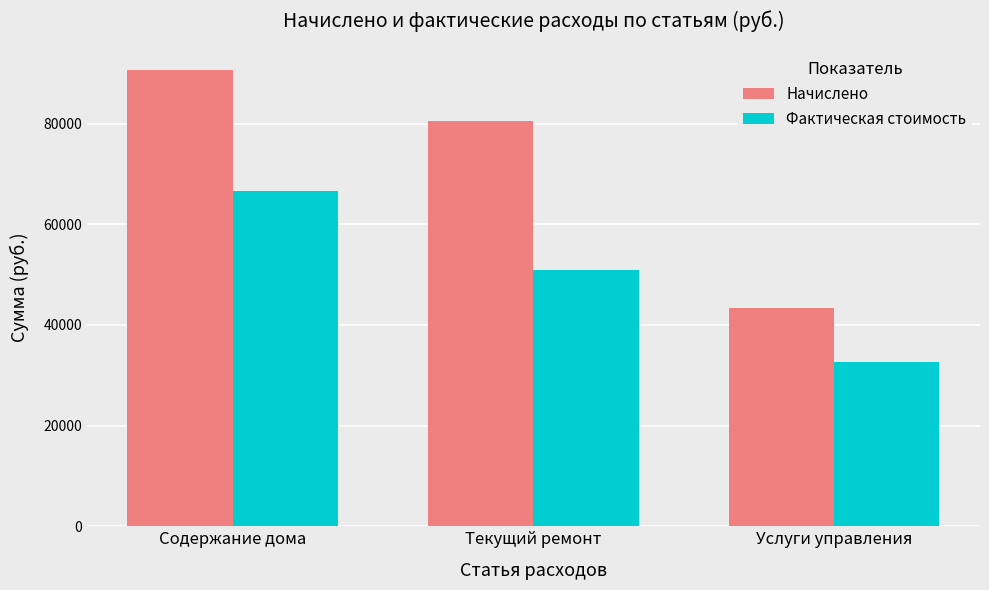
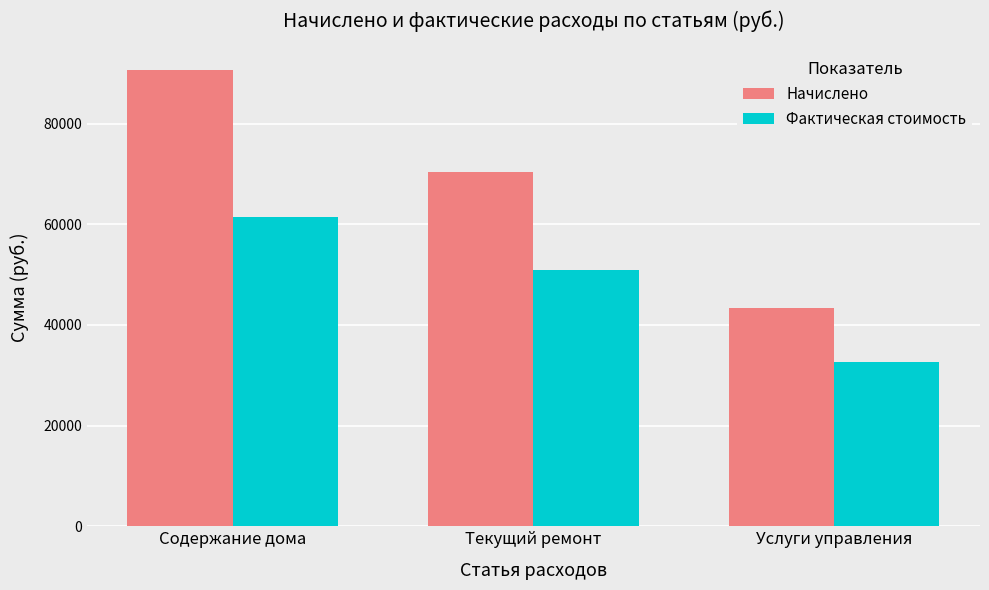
  {
    "Начислено": {
      "Содержание дома": 91000,
-     "Текущий ремонт": 81000,
+     "Текущий ремонт": 70000,
      "Услуги управления": 43000
    },
    "Фактическая стоимость": {
-     "Содержание дома": 67000,
+     "Содержание дома": 62000,
      "Текущий ремонт": 51000,
      "Услуги управления": 33000
    }
  }
